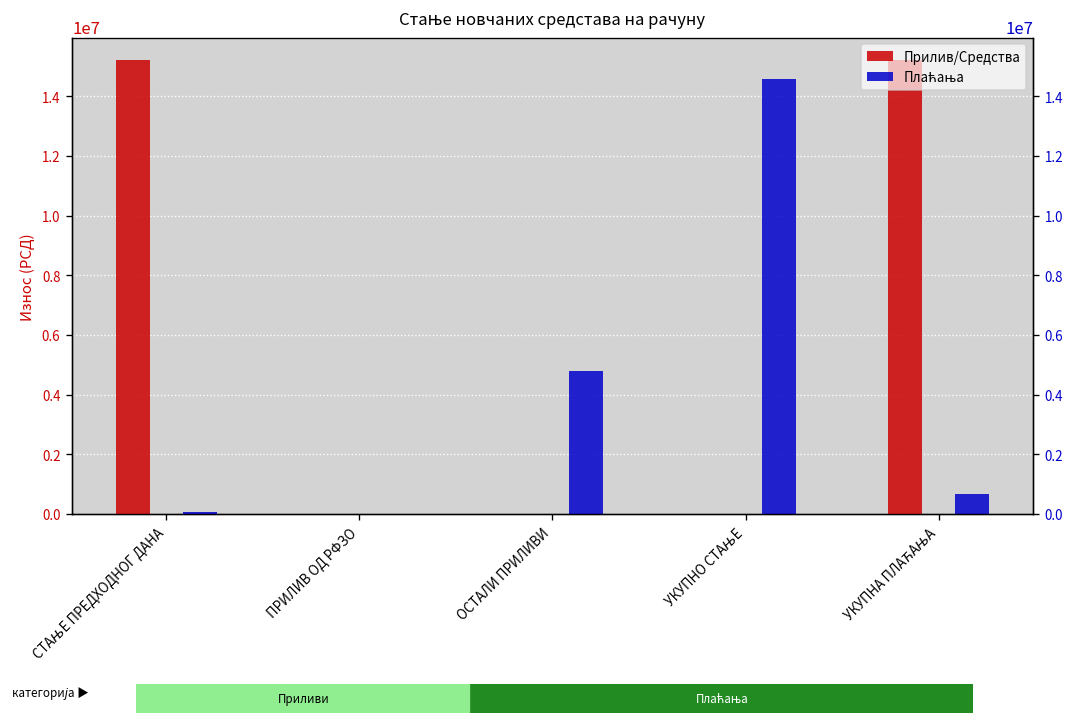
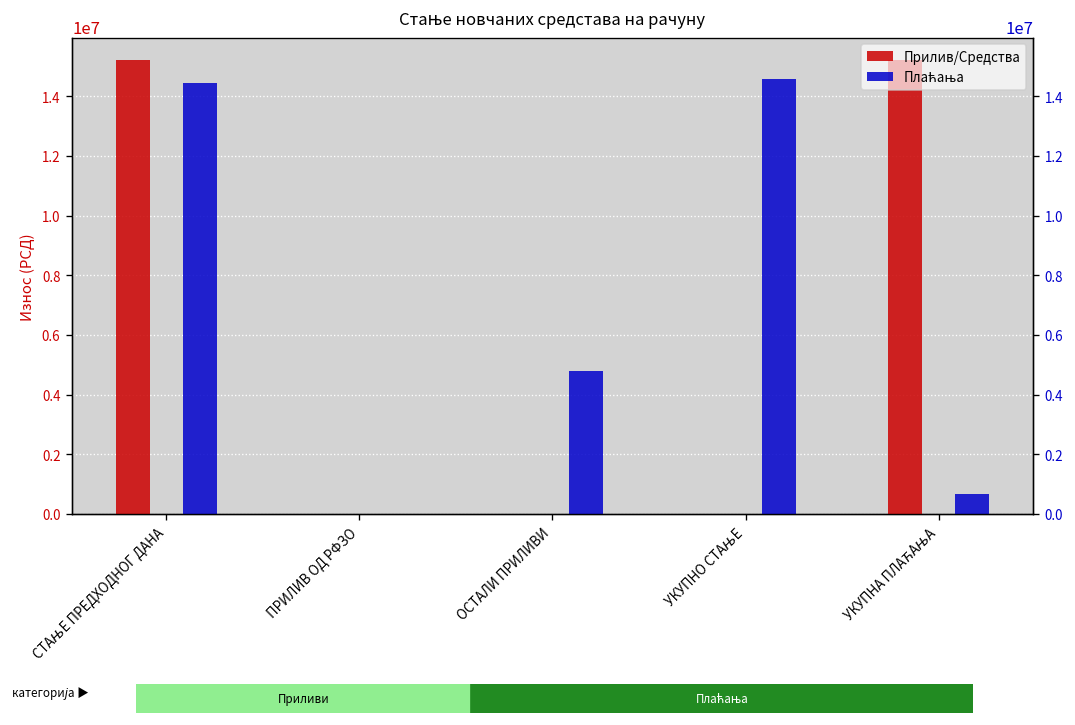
  {
    "Прилив/Средства": {
      "СТАЊЕ ПРЕДХОДНОГ ДАНА": 15200000,
      "ПРИЛИВ ОД РФЗО": 0,
      "ОСТАЛИ ПРИЛИВИ": 0,
      "УКУПНО СТАЊЕ": 0
    },
    "Плаћања": {
-     "СТАЊЕ ПРЕДХОДНОГ ДАНА": 100000,
+     "СТАЊЕ ПРЕДХОДНОГ ДАНА": 14400000,
      "ПРИЛИВ ОД РФЗО": 0,
      "ОСТАЛИ ПРИЛИВИ": 4800000,
      "УКУПНО СТАЊЕ": 14600000,
      "УКУПНА ПЛАЋАЊА": 700000
    }
  }
